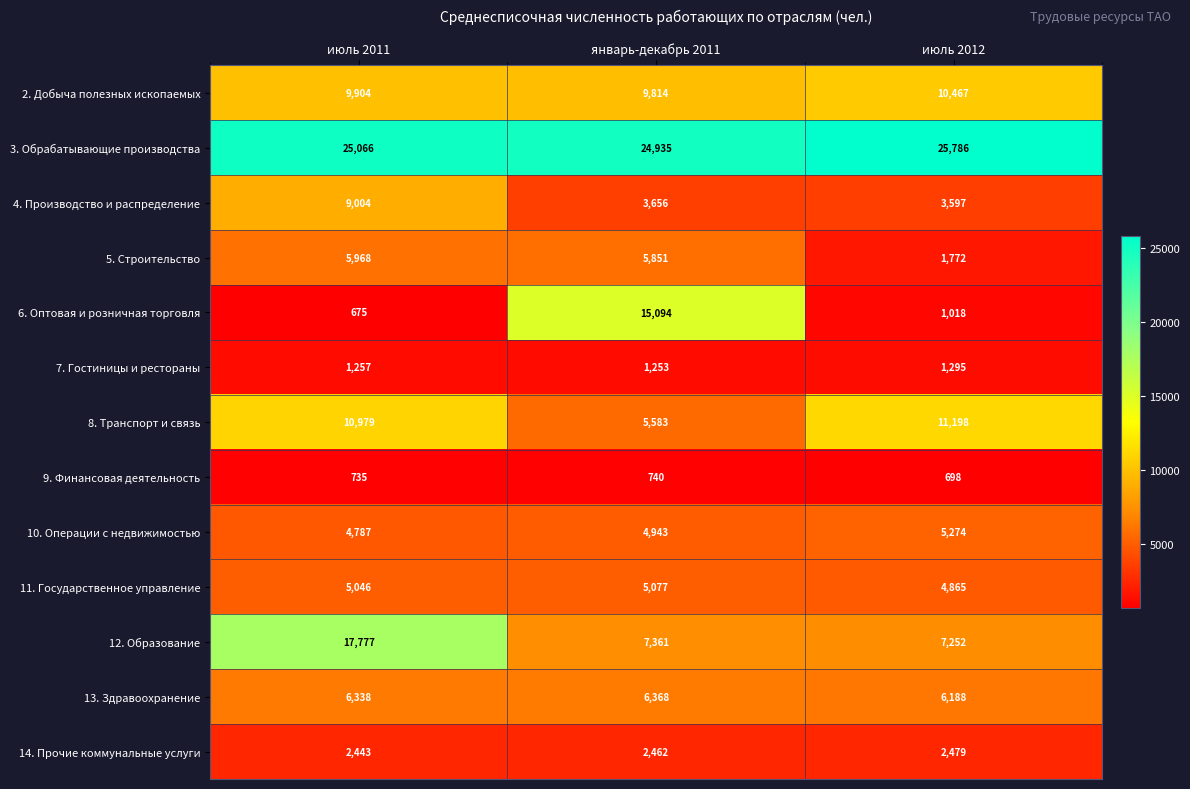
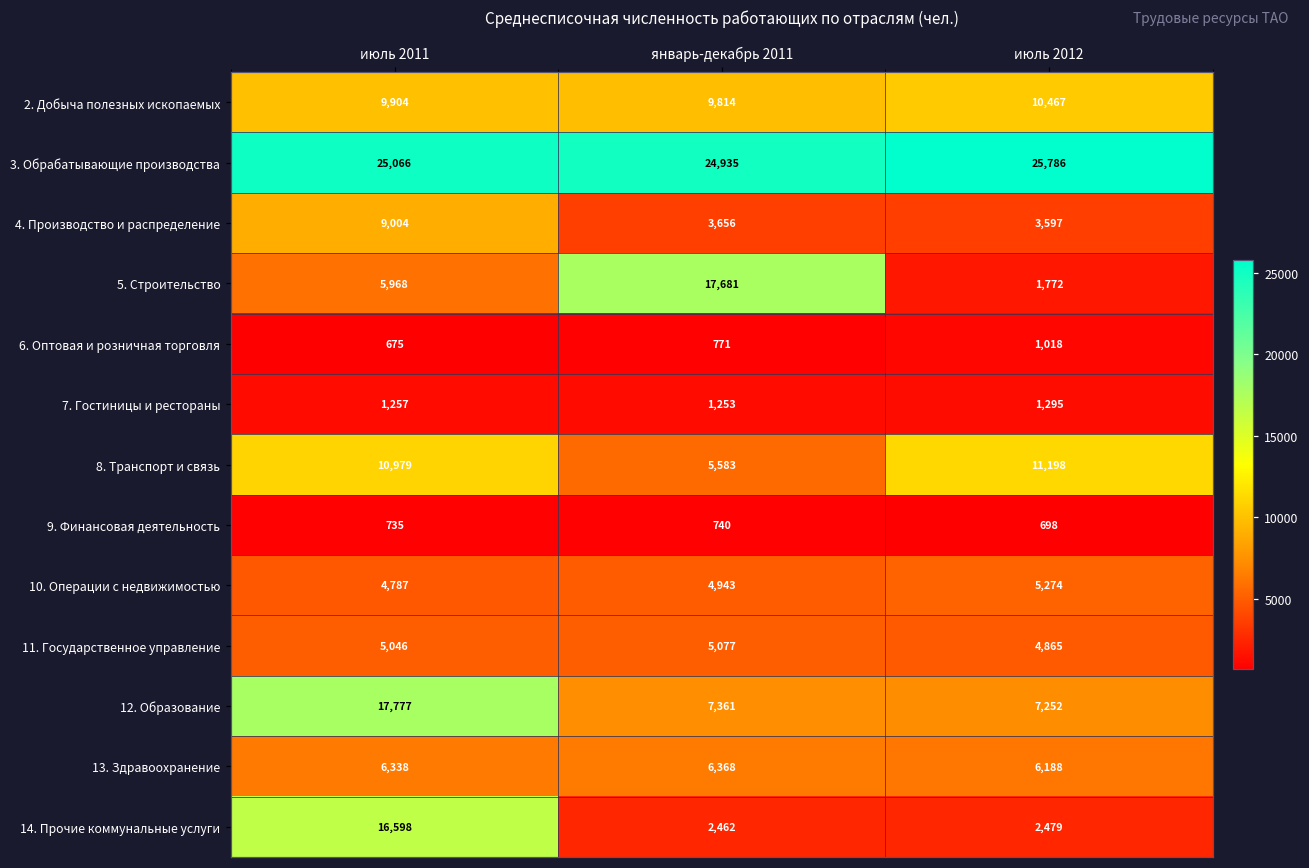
  {
    "2. Добыча полезных ископаемых": {
      "июль 2011": "9,904",
      "январь-декабрь 2011": "9,814",
      "июль 2012": "10,467"
    },
    "3. Обрабатывающие производства": {
      "июль 2011": "25,066",
      "январь-декабрь 2011": "24,935",
      "июль 2012": "25,786"
    },
    "4. Производство и распределение": {
      "июль 2011": "9,004",
      "январь-декабрь 2011": "3,656",
      "июль 2012": "3,597"
    },
    "5. Строительство": {
      "июль 2011": "5,968",
-     "январь-декабрь 2011": "5,851",
+     "январь-декабрь 2011": "17,681",
      "июль 2012": "1,772"
    },
    "6. Оптовая и розничная торговля": {
      "июль 2011": "675",
-     "январь-декабрь 2011": "15,094",
+     "январь-декабрь 2011": "771",
      "июль 2012": "1,018"
    },
    "7. Гостиницы и рестораны": {
      "июль 2011": "1,257",
      "январь-декабрь 2011": "1,253",
      "июль 2012": "1,295"
    },
    "8. Транспорт и связь": {
      "июль 2011": "10,979",
      "январь-декабрь 2011": "5,583",
      "июль 2012": "11,198"
    },
    "9. Финансовая деятельность": {
      "июль 2011": "735",
      "январь-декабрь 2011": "740",
      "июль 2012": "698"
    },
    "10. Операции с недвижимостью": {
      "июль 2011": "4,787",
      "январь-декабрь 2011": "4,943",
      "июль 2012": "5,274"
    },
    "11. Государственное управление": {
      "июль 2011": "5,046",
      "январь-декабрь 2011": "5,077",
      "июль 2012": "4,865"
    },
    "12. Образование": {
      "июль 2011": "17,777",
      "январь-декабрь 2011": "7,361",
      "июль 2012": "7,252"
    },
    "13. Здравоохранение": {
      "июль 2011": "6,338",
      "январь-декабрь 2011": "6,368",
      "июль 2012": "6,188"
    },
    "14. Прочие коммунальные услуги": {
-     "июль 2011": "2,443",
+     "июль 2011": "16,598",
      "январь-декабрь 2011": "2,462",
      "июль 2012": "2,479"
    }
  }
